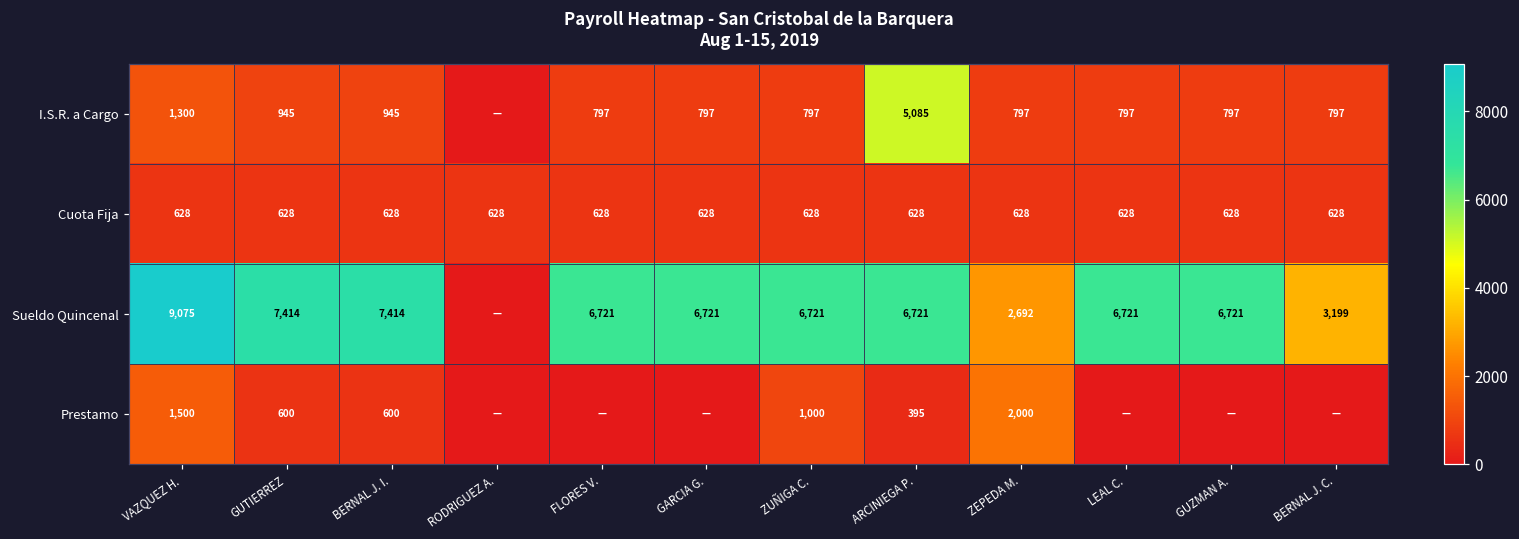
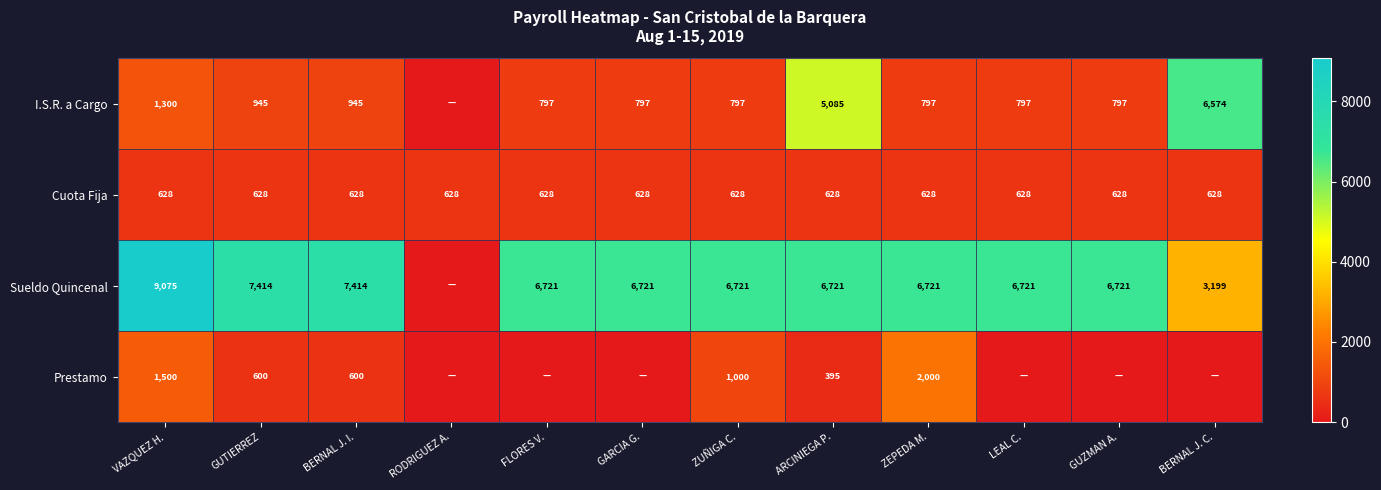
  {
    "I.S.R. a Cargo": {
      "VAZQUEZ H.": "1,300",
      "GUTIERREZ": "945",
      "BERNAL J. I.": "945",
      "FLORES V.": "797",
      "GARCIA G.": "797",
      "ZUÑIGA C.": "797",
      "ARCINIEGA P.": "5,085",
      "ZEPEDA M.": "797",
      "LEAL C.": "797",
      "GUZMAN A.": "797",
-     "BERNAL J. C.": "797"
+     "BERNAL J. C.": "6,574"
    },
    "Cuota Fija": {
      "VAZQUEZ H.": "628",
      "GUTIERREZ": "628",
      "BERNAL J. I.": "628",
      "RODRIGUEZ A.": "628",
      "FLORES V.": "628",
      "GARCIA G.": "628",
      "ZUÑIGA C.": "628",
      "ARCINIEGA P.": "628",
      "ZEPEDA M.": "628",
      "LEAL C.": "628",
      "GUZMAN A.": "628",
      "BERNAL J. C.": "628"
    },
    "Sueldo Quincenal": {
      "VAZQUEZ H.": "9,075",
      "GUTIERREZ": "7,414",
      "BERNAL J. I.": "7,414",
      "FLORES V.": "6,721",
      "GARCIA G.": "6,721",
      "ZUÑIGA C.": "6,721",
      "ARCINIEGA P.": "6,721",
-     "ZEPEDA M.": "2,692",
+     "ZEPEDA M.": "6,721",
      "LEAL C.": "6,721",
      "GUZMAN A.": "6,721",
      "BERNAL J. C.": "3,199"
    },
    "Prestamo": {
      "VAZQUEZ H.": "1,500",
      "GUTIERREZ": "600",
      "BERNAL J. I.": "600",
      "ZUÑIGA C.": "1,000",
      "ARCINIEGA P.": "395",
      "ZEPEDA M.": "2,000"
    }
  }
